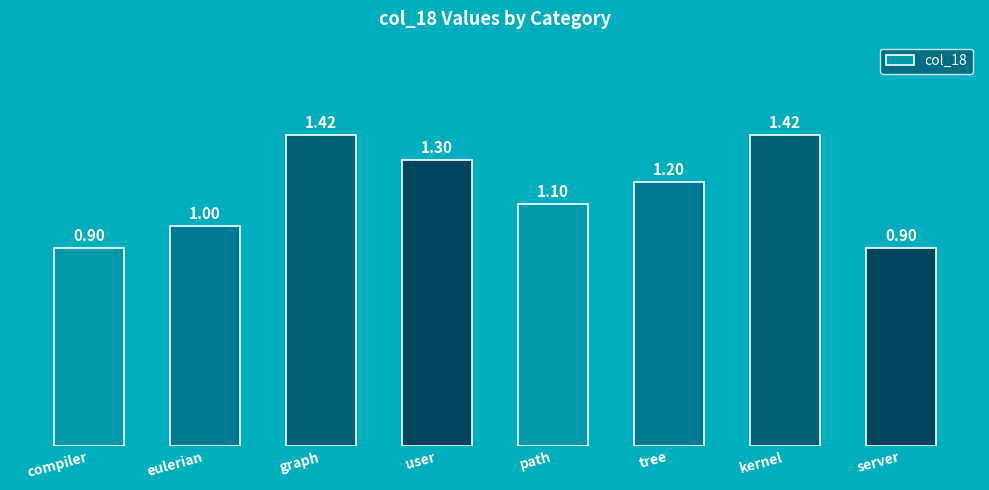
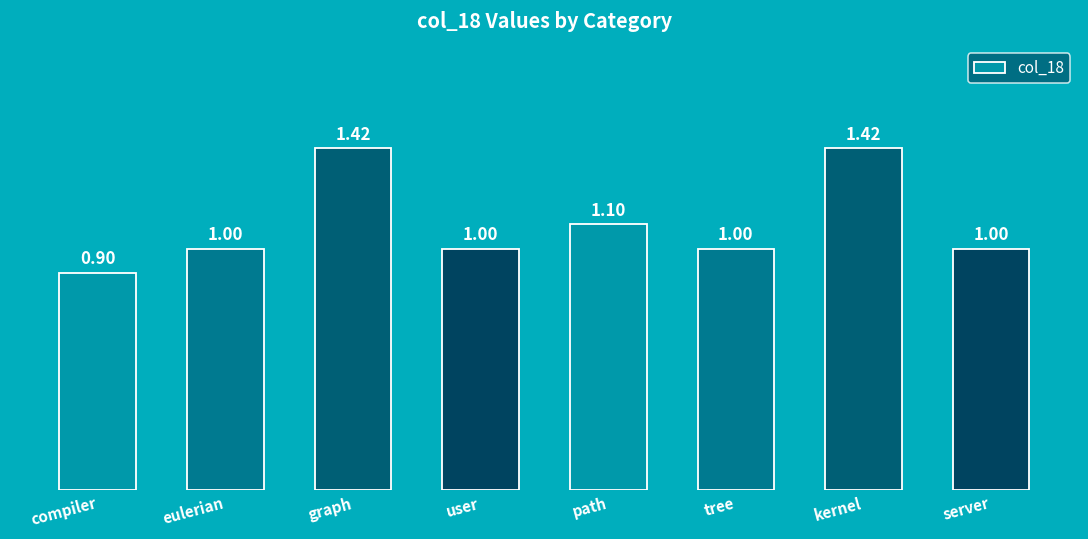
  {
    "compiler": 0.90,
    "eulerian": 1.00,
    "graph": 1.42,
-   "user": 1.30,
+   "user": 1.00,
    "path": 1.10,
-   "tree": 1.20,
+   "tree": 1.00,
    "kernel": 1.42,
-   "server": 0.90
+   "server": 1.00
  }
